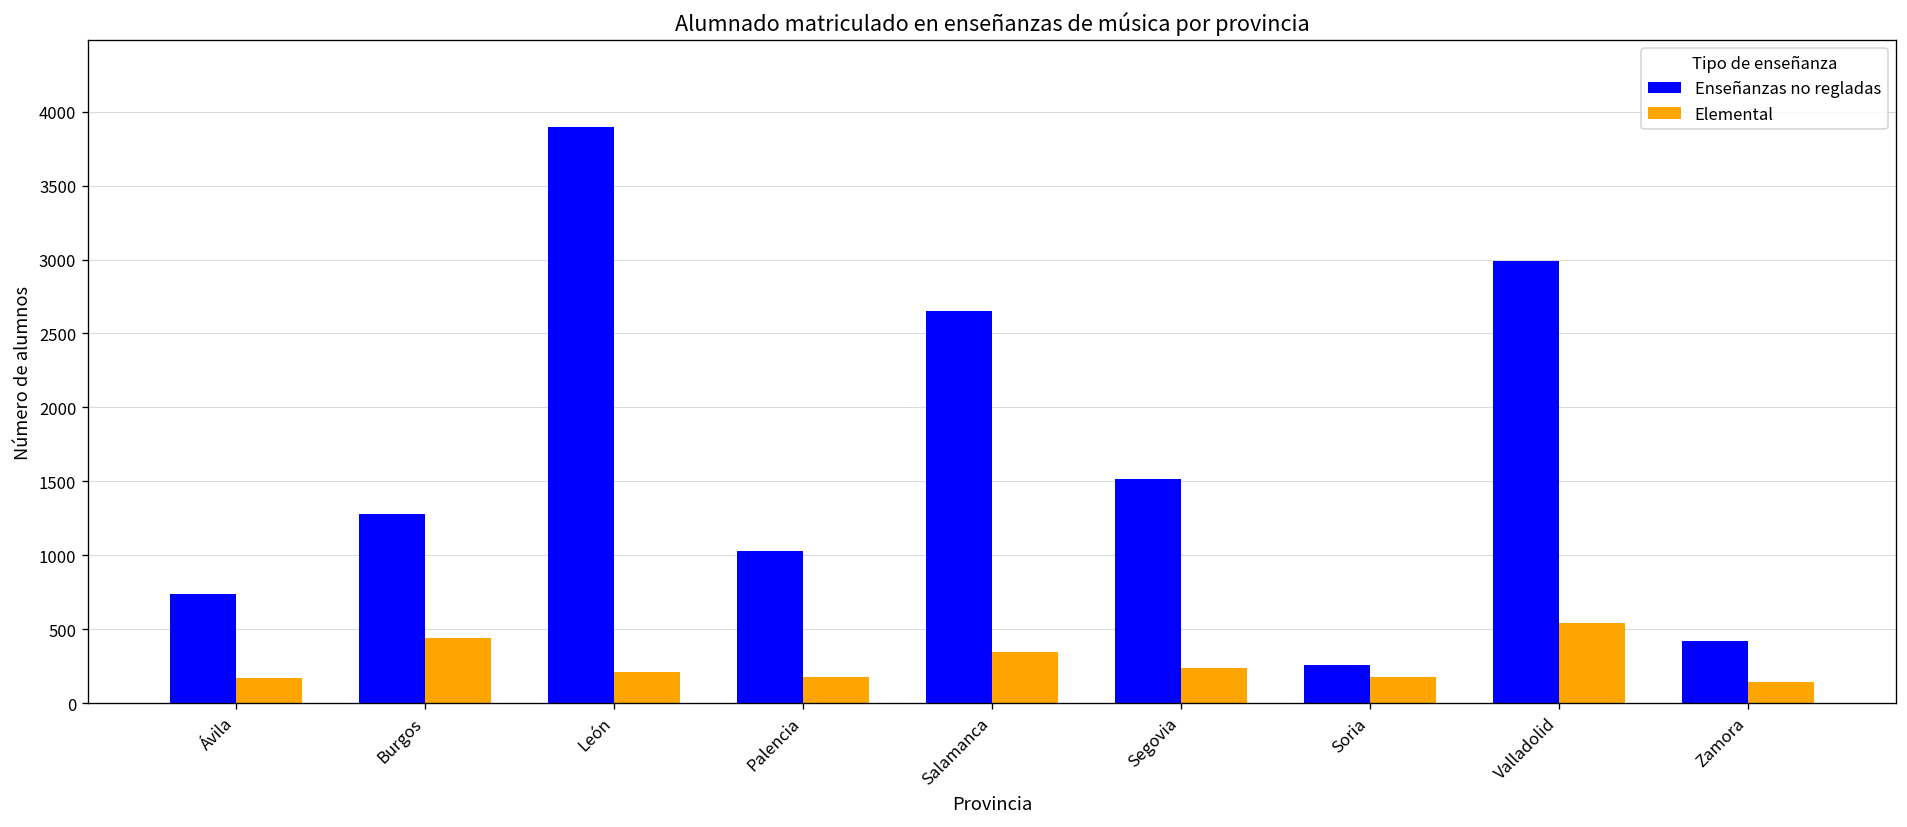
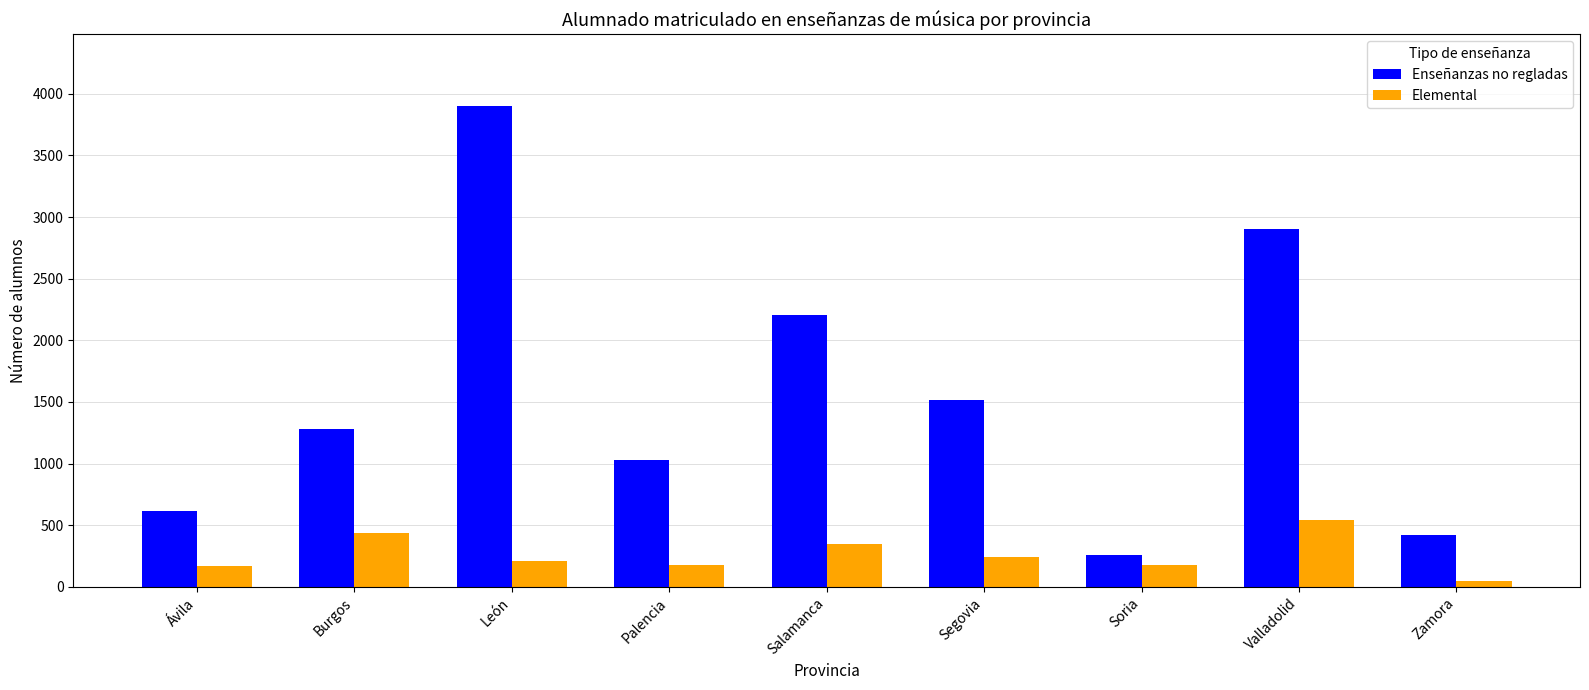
  {
    "Enseñanzas no regladas": {
-     "Ávila": 740,
+     "Ávila": 610,
      "Burgos": 1280,
      "León": 3900,
      "Palencia": 1030,
-     "Salamanca": 2650,
+     "Salamanca": 2210,
      "Segovia": 1520,
      "Soria": 260,
-     "Valladolid": 2990,
+     "Valladolid": 2900,
      "Zamora": 420
    },
    "Elemental": {
      "Ávila": 170,
      "Burgos": 440,
      "León": 210,
      "Palencia": 180,
      "Salamanca": 350,
      "Segovia": 240,
      "Soria": 180,
      "Valladolid": 540,
-     "Zamora": 150
+     "Zamora": 50
    }
  }
